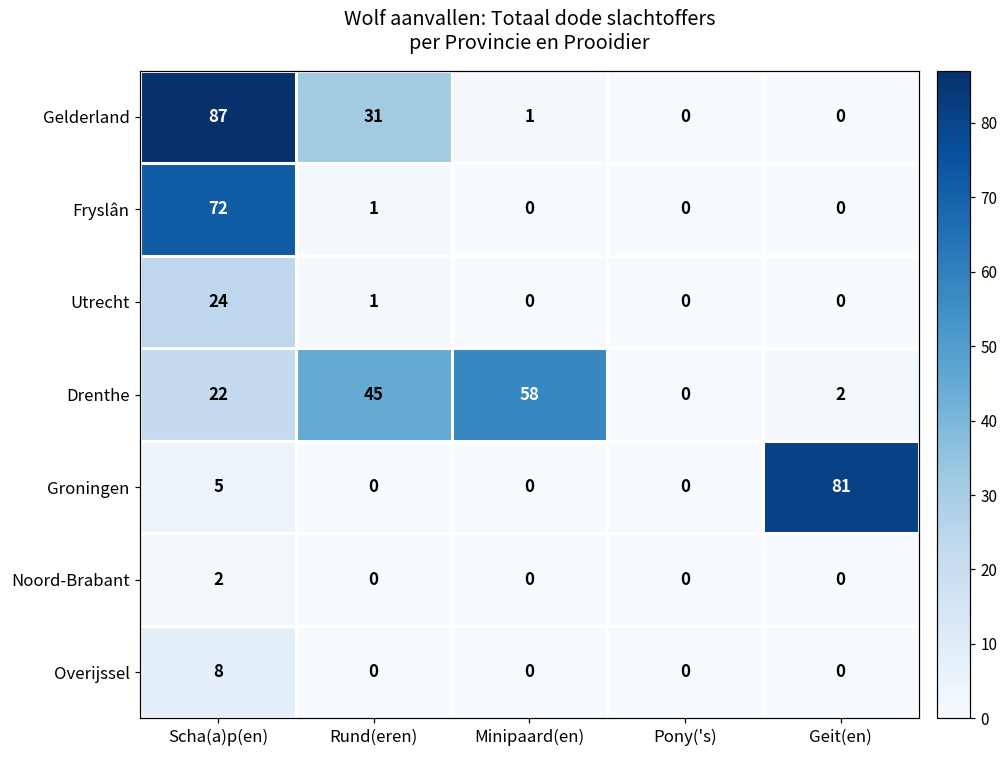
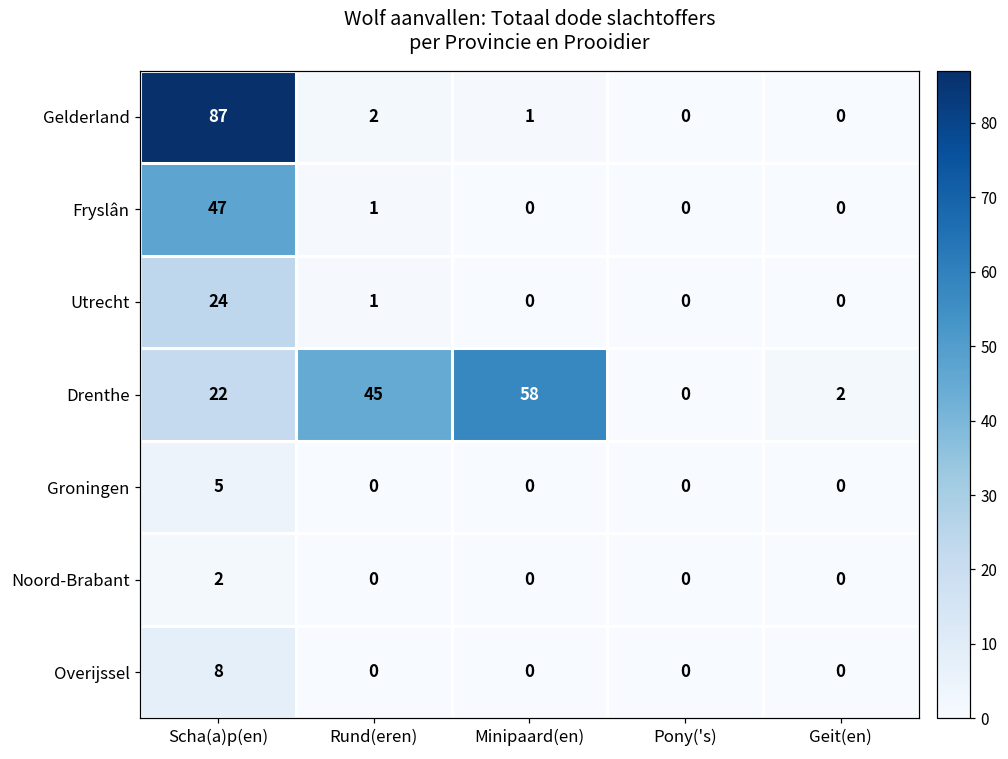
  {
    "Gelderland": {
      "Scha(a)p(en)": 87,
-     "Rund(eren)": 31,
+     "Rund(eren)": 2,
      "Minipaard(en)": 1,
      "Pony('s)": 0,
      "Geit(en)": 0
    },
    "Fryslân": {
-     "Scha(a)p(en)": 72,
+     "Scha(a)p(en)": 47,
      "Rund(eren)": 1,
      "Minipaard(en)": 0,
      "Pony('s)": 0,
      "Geit(en)": 0
    },
    "Utrecht": {
      "Scha(a)p(en)": 24,
      "Rund(eren)": 1,
      "Minipaard(en)": 0,
      "Pony('s)": 0,
      "Geit(en)": 0
    },
    "Drenthe": {
      "Scha(a)p(en)": 22,
      "Rund(eren)": 45,
      "Minipaard(en)": 58,
      "Pony('s)": 0,
      "Geit(en)": 2
    },
    "Groningen": {
      "Scha(a)p(en)": 5,
      "Rund(eren)": 0,
      "Minipaard(en)": 0,
      "Pony('s)": 0,
-     "Geit(en)": 81
+     "Geit(en)": 0
    },
    "Noord-Brabant": {
      "Scha(a)p(en)": 2,
      "Rund(eren)": 0,
      "Minipaard(en)": 0,
      "Pony('s)": 0,
      "Geit(en)": 0
    },
    "Overijssel": {
      "Scha(a)p(en)": 8,
      "Rund(eren)": 0,
      "Minipaard(en)": 0,
      "Pony('s)": 0,
      "Geit(en)": 0
    }
  }
